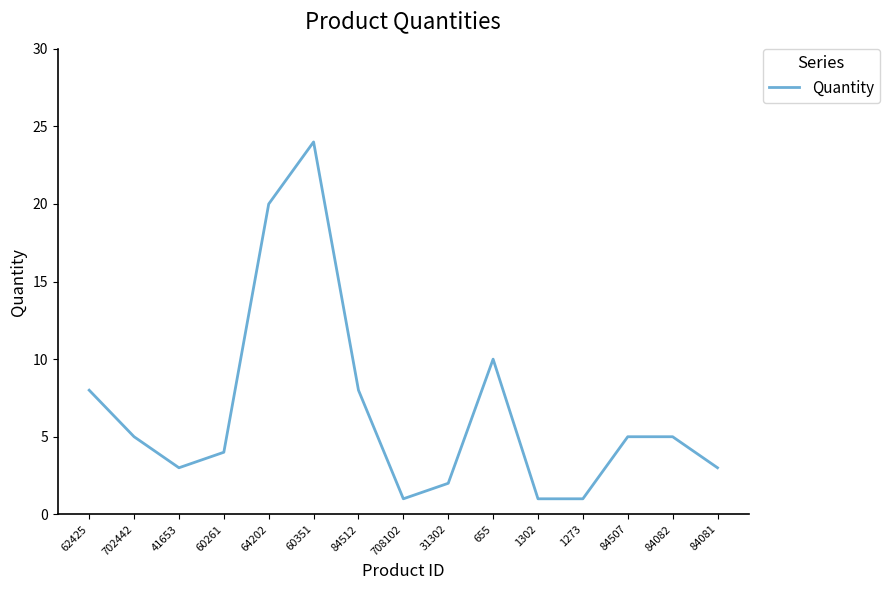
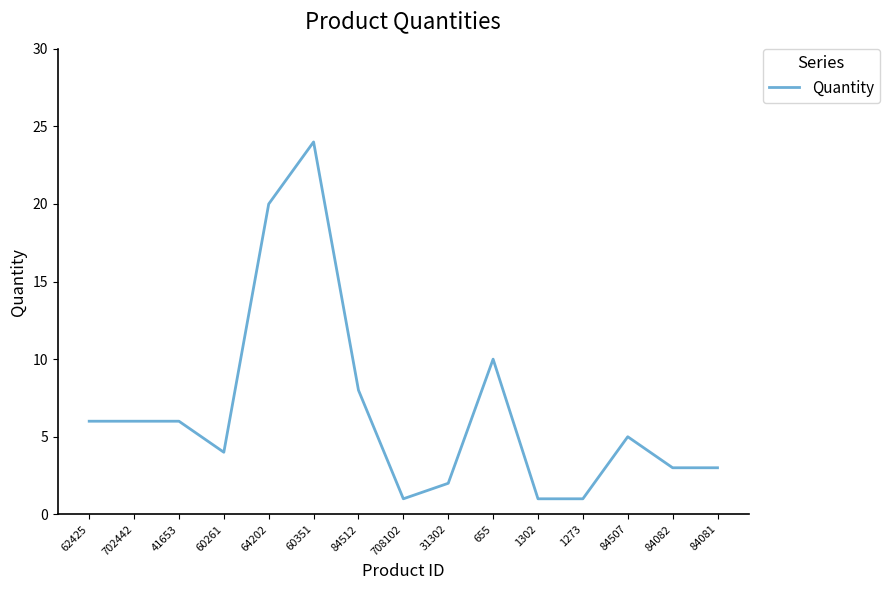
  {
-   "62425": 8,
-   "702442": 5,
-   "41653": 3,
+   "62425": 6,
+   "702442": 6,
+   "41653": 6,
    "60261": 4,
    "64202": 20,
    "60351": 24,
    "84512": 8,
    "708102": 1,
    "31302": 2,
    "655": 10,
    "1302": 1,
    "1273": 1,
    "84507": 5,
-   "84082": 5,
+   "84082": 3,
    "84081": 3
  }
